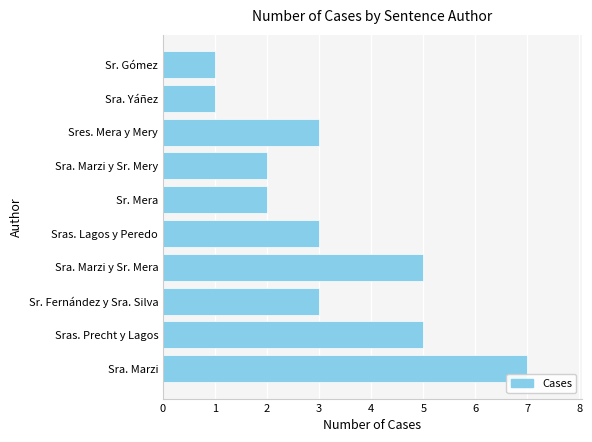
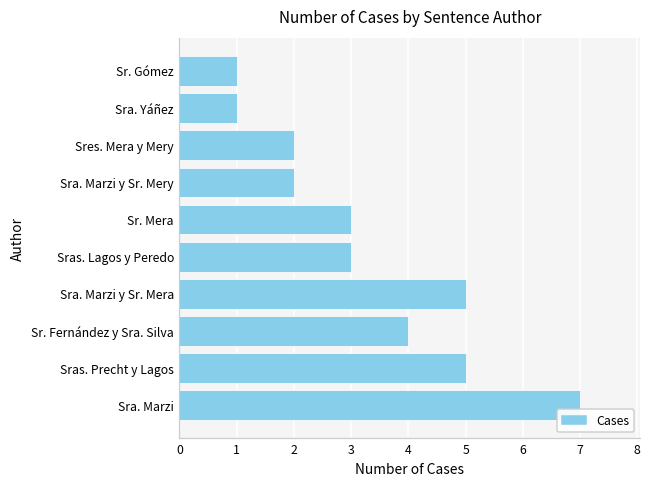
  {
    "Sr. Gómez": 1,
    "Sra. Yáñez": 1,
-   "Sres. Mera y Mery": 3,
+   "Sres. Mera y Mery": 2,
    "Sra. Marzi y Sr. Mery": 2,
-   "Sr. Mera": 2,
+   "Sr. Mera": 3,
    "Sras. Lagos y Peredo": 3,
    "Sra. Marzi y Sr. Mera": 5,
-   "Sr. Fernández y Sra. Silva": 3,
+   "Sr. Fernández y Sra. Silva": 4,
    "Sras. Precht y Lagos": 5,
    "Sra. Marzi": 7
  }
